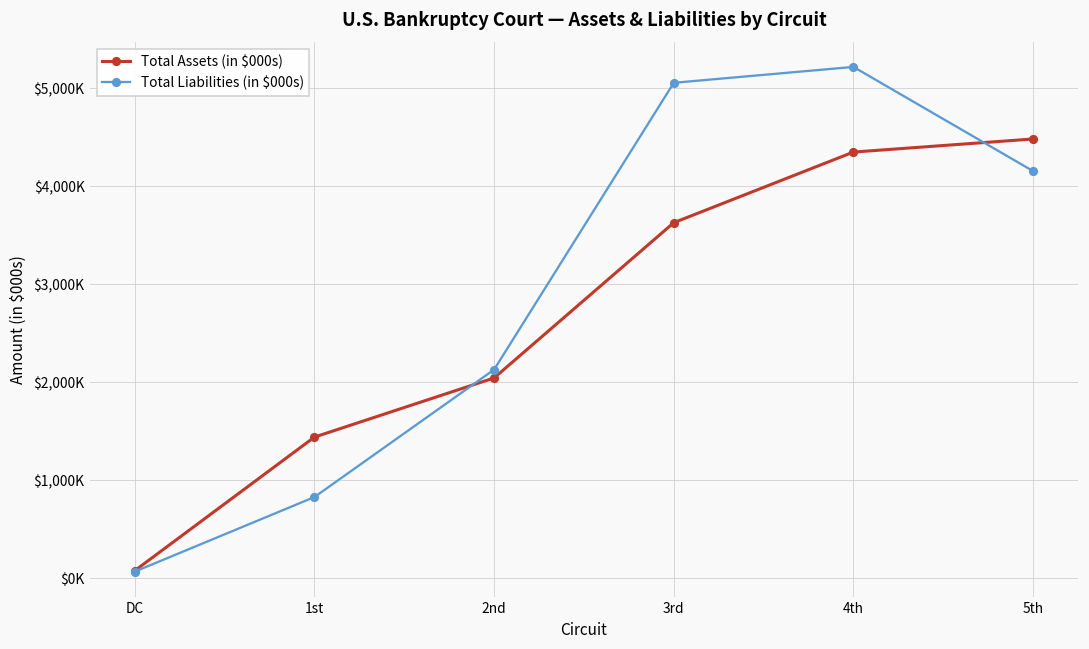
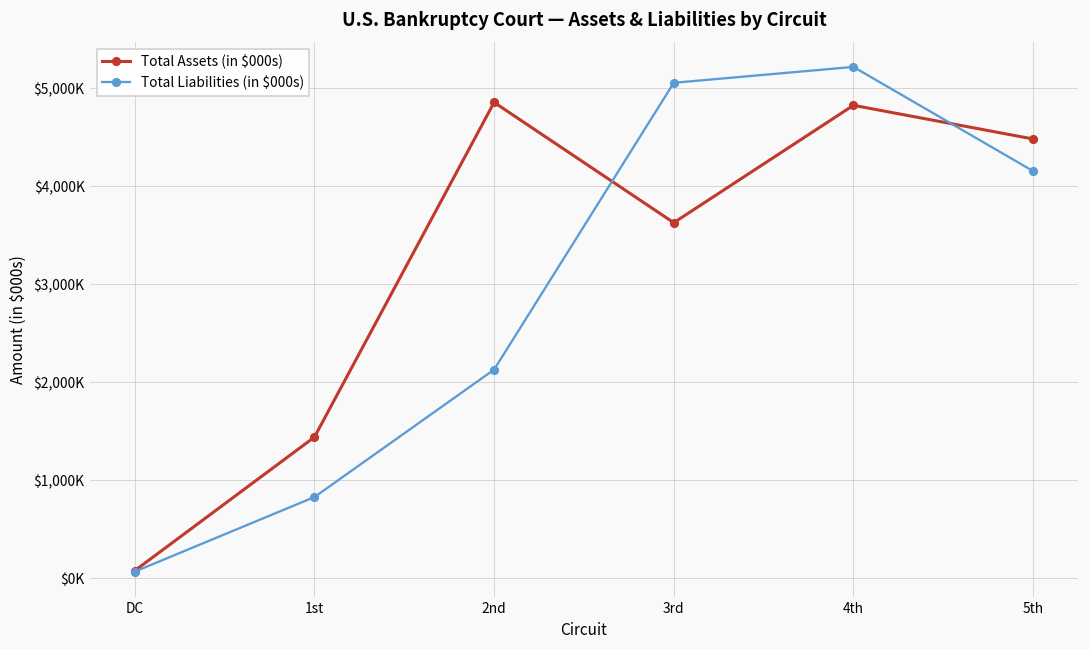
  {
    "Total Assets (in $000s)": {
      "1st": "$1,400,000",
-     "2nd": "$2,000,000",
+     "2nd": "$4,900,000",
      "3rd": "$3,600,000",
-     "4th": "$4,300,000",
+     "4th": "$4,800,000",
      "5th": "$4,500,000"
    },
    "Total Liabilities (in $000s)": {
      "1st": "$800,000",
      "2nd": "$2,100,000",
      "3rd": "$5,100,000",
      "4th": "$5,200,000",
      "5th": "$4,200,000"
    }
  }
